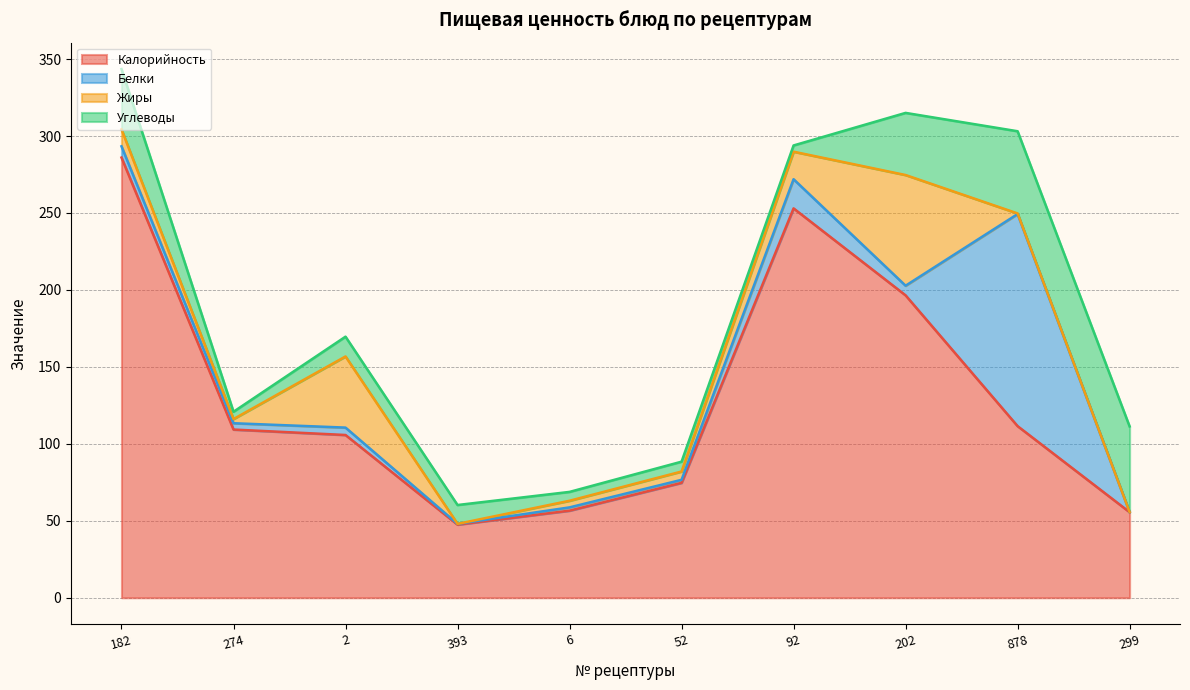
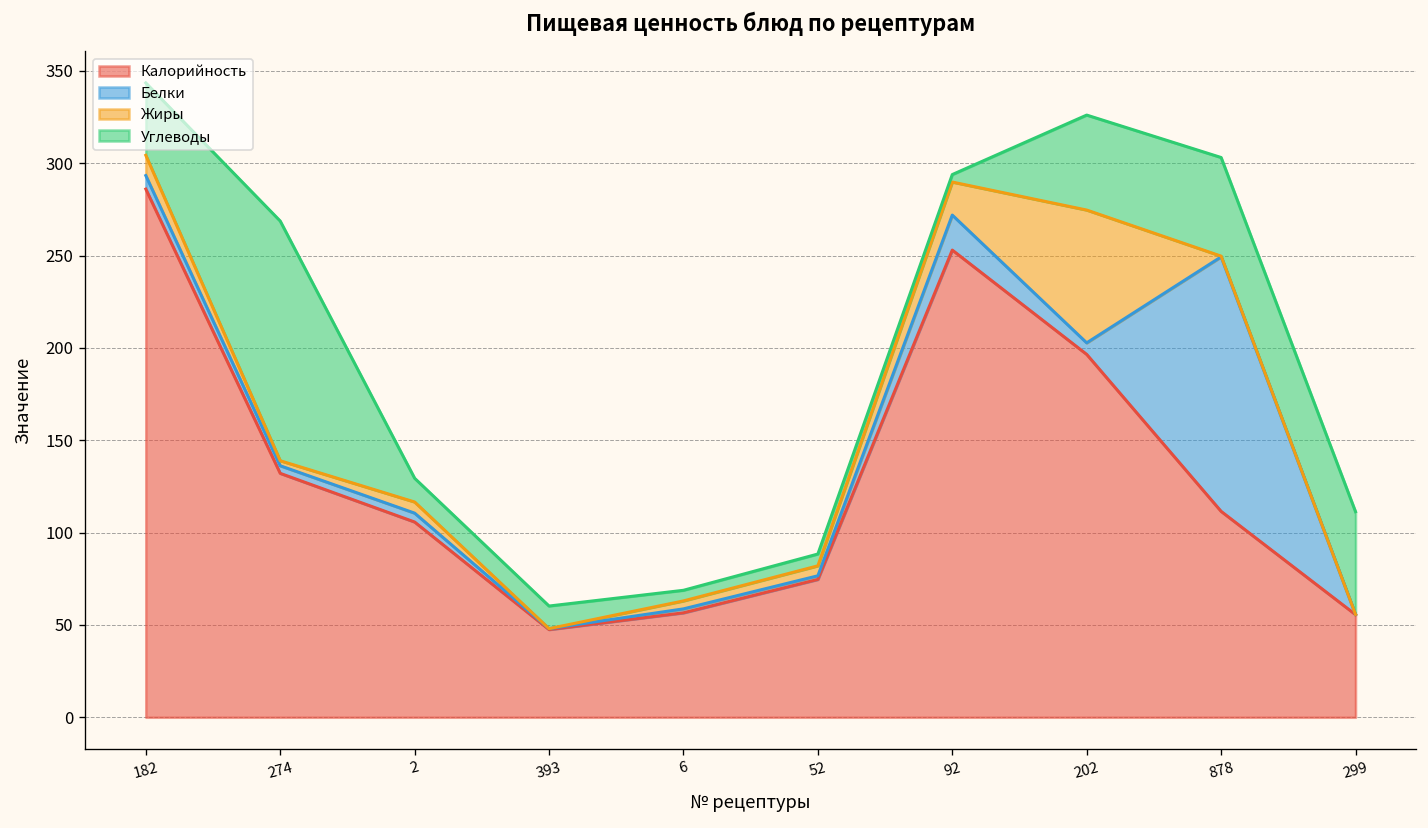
  {
    "Калорийность": {
      "182": 286,
-     "274": 109,
+     "274": 132,
      "2": 106,
      "6": 57,
      "52": 75,
      "92": 253,
      "202": 196,
      "878": 112
    },
    "Белки": {
      "182": 7,
      "274": 4,
      "2": 5,
      "6": 2,
      "52": 2,
      "92": 19,
      "202": 6
    },
    "Жиры": {
      "274": 3,
-     "2": 46,
+     "2": 6,
      "6": 4,
      "52": 5,
      "92": 18,
      "202": 72
    },
    "Углеводы": {
-     "274": 5,
+     "274": 130,
      "2": 13,
      "393": 12,
      "6": 6,
      "52": 6,
      "92": 4,
-     "202": 40,
+     "202": 51,
      "878": 53,
      "299": 56
    }
  }
